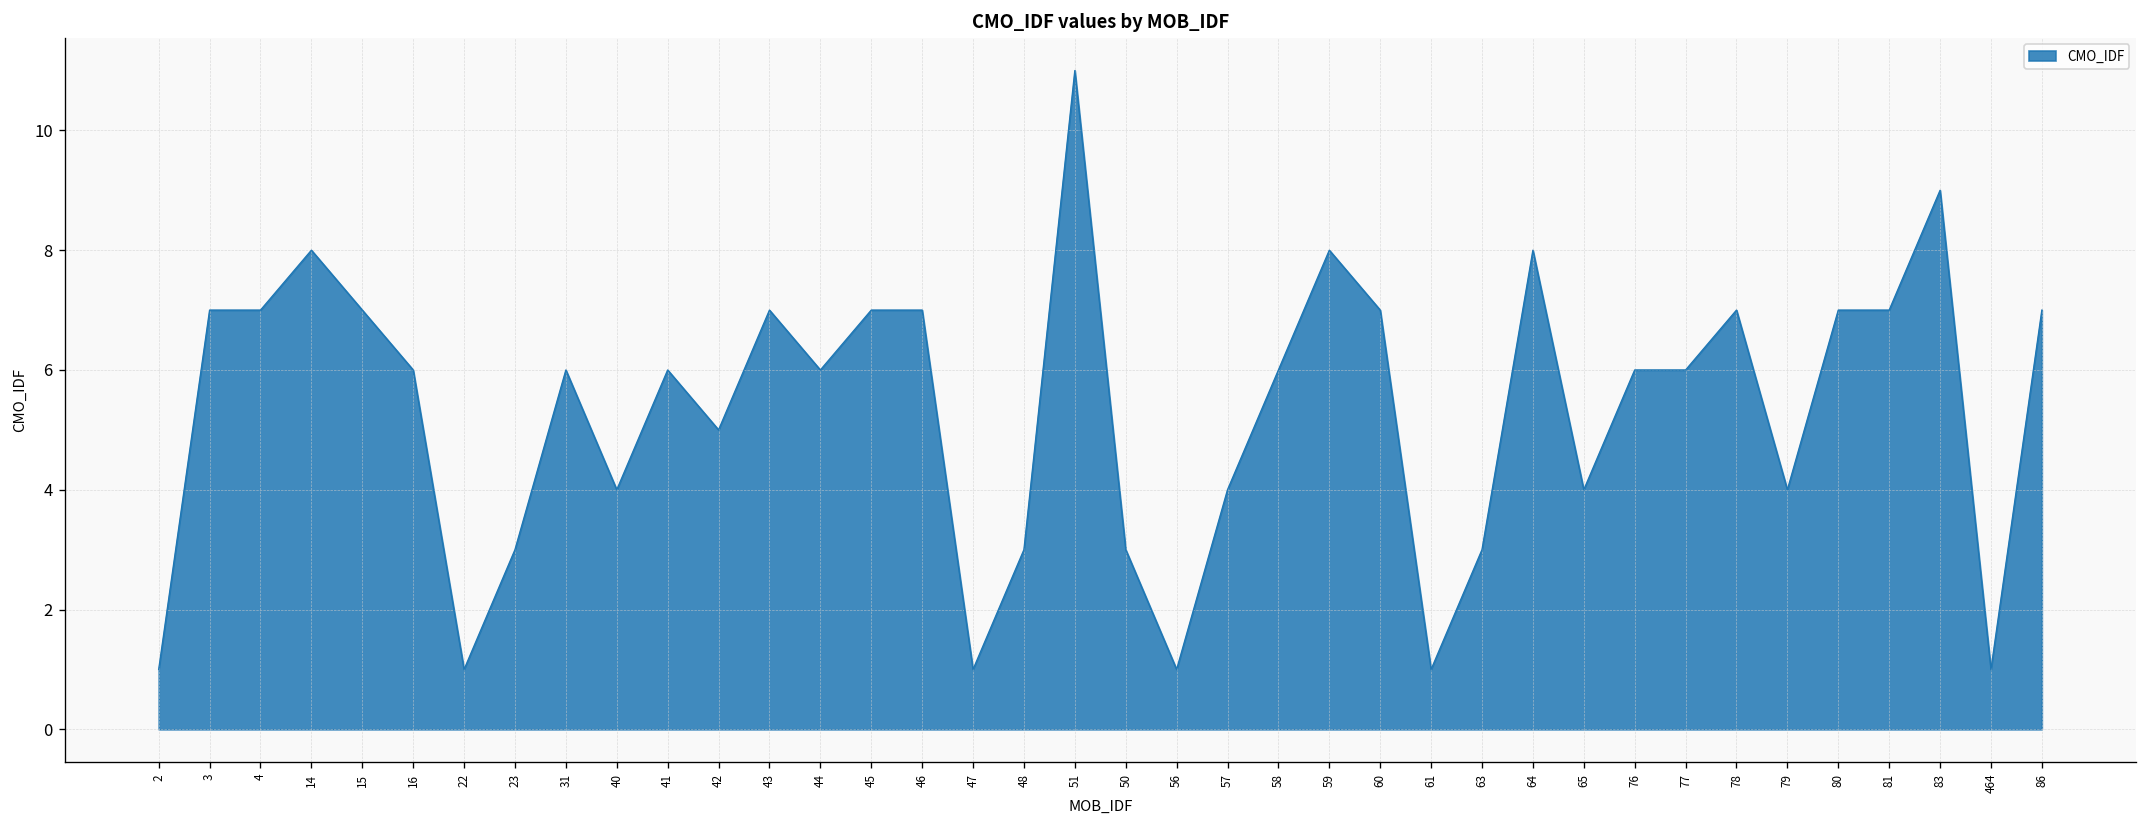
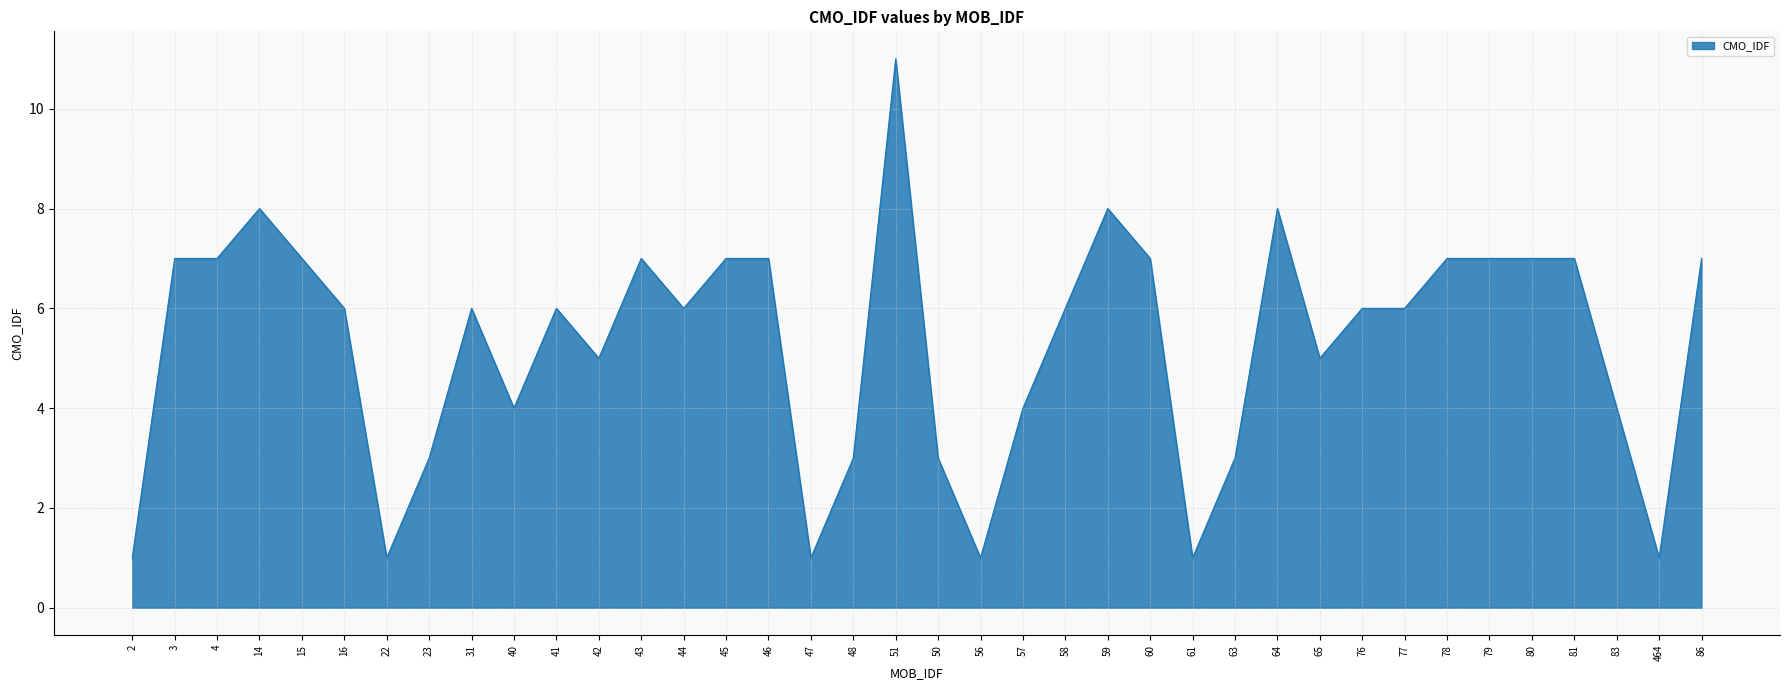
  {
    "2": 1,
    "3": 7,
    "4": 7,
    "14": 8,
    "15": 7,
    "16": 6,
    "22": 1,
    "23": 3,
    "31": 6,
    "40": 4,
    "41": 6,
    "42": 5,
    "43": 7,
    "44": 6,
    "45": 7,
    "46": 7,
    "47": 1,
    "48": 3,
    "51": 11,
    "50": 3,
    "56": 1,
    "57": 4,
    "58": 6,
    "59": 8,
    "60": 7,
    "61": 1,
    "63": 3,
    "64": 8,
-   "65": 4,
+   "65": 5,
    "76": 6,
    "77": 6,
    "78": 7,
-   "79": 4,
+   "79": 7,
    "80": 7,
    "81": 7,
-   "83": 9,
+   "83": 4,
    "464": 1,
    "86": 7
  }
